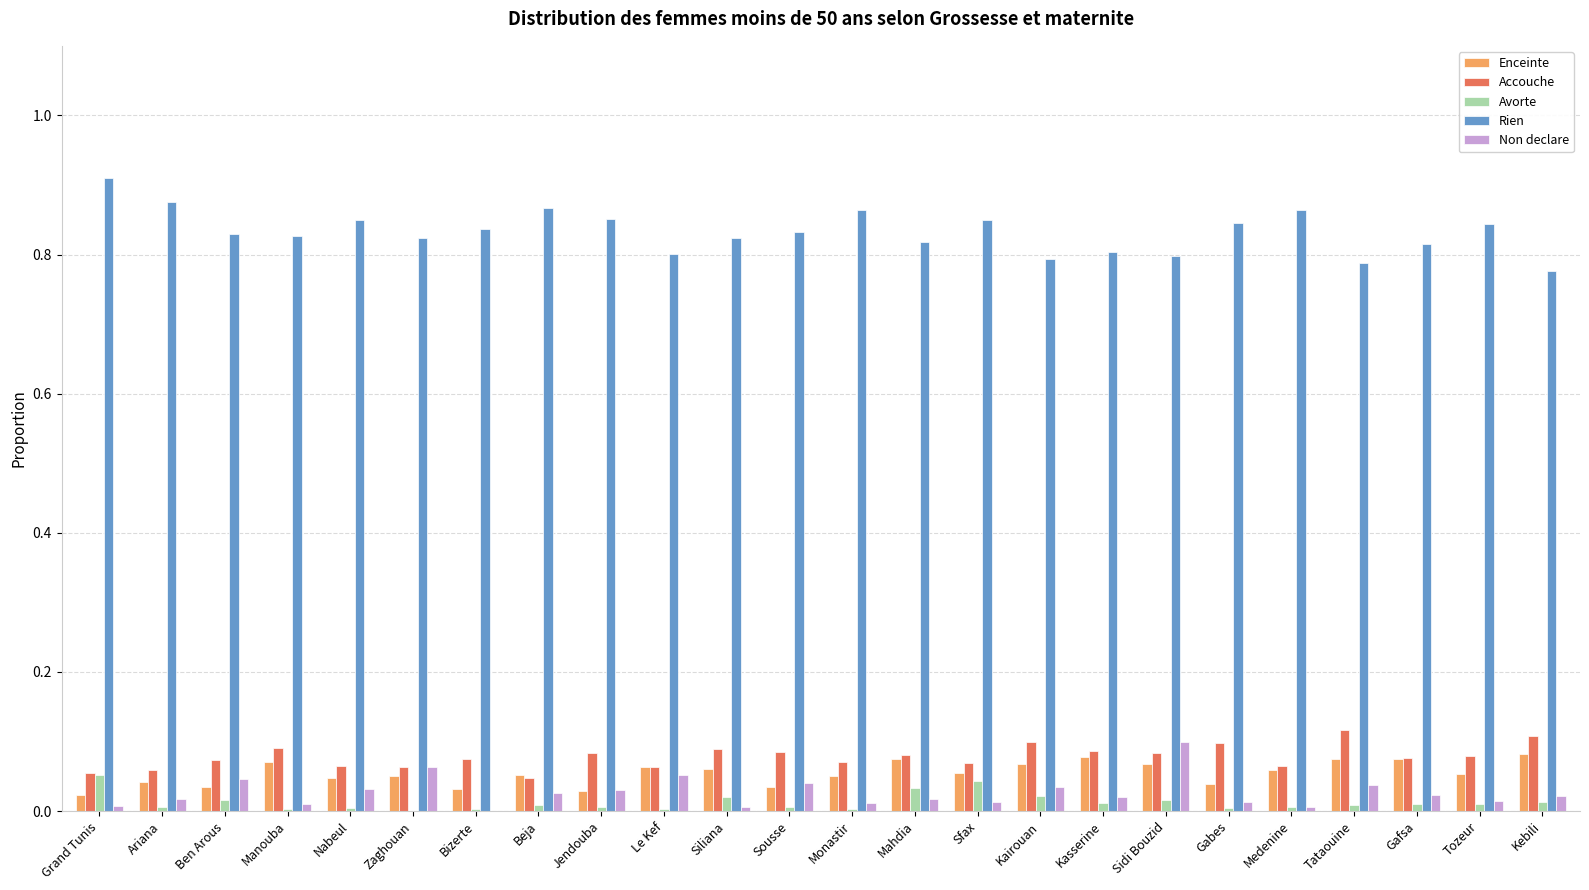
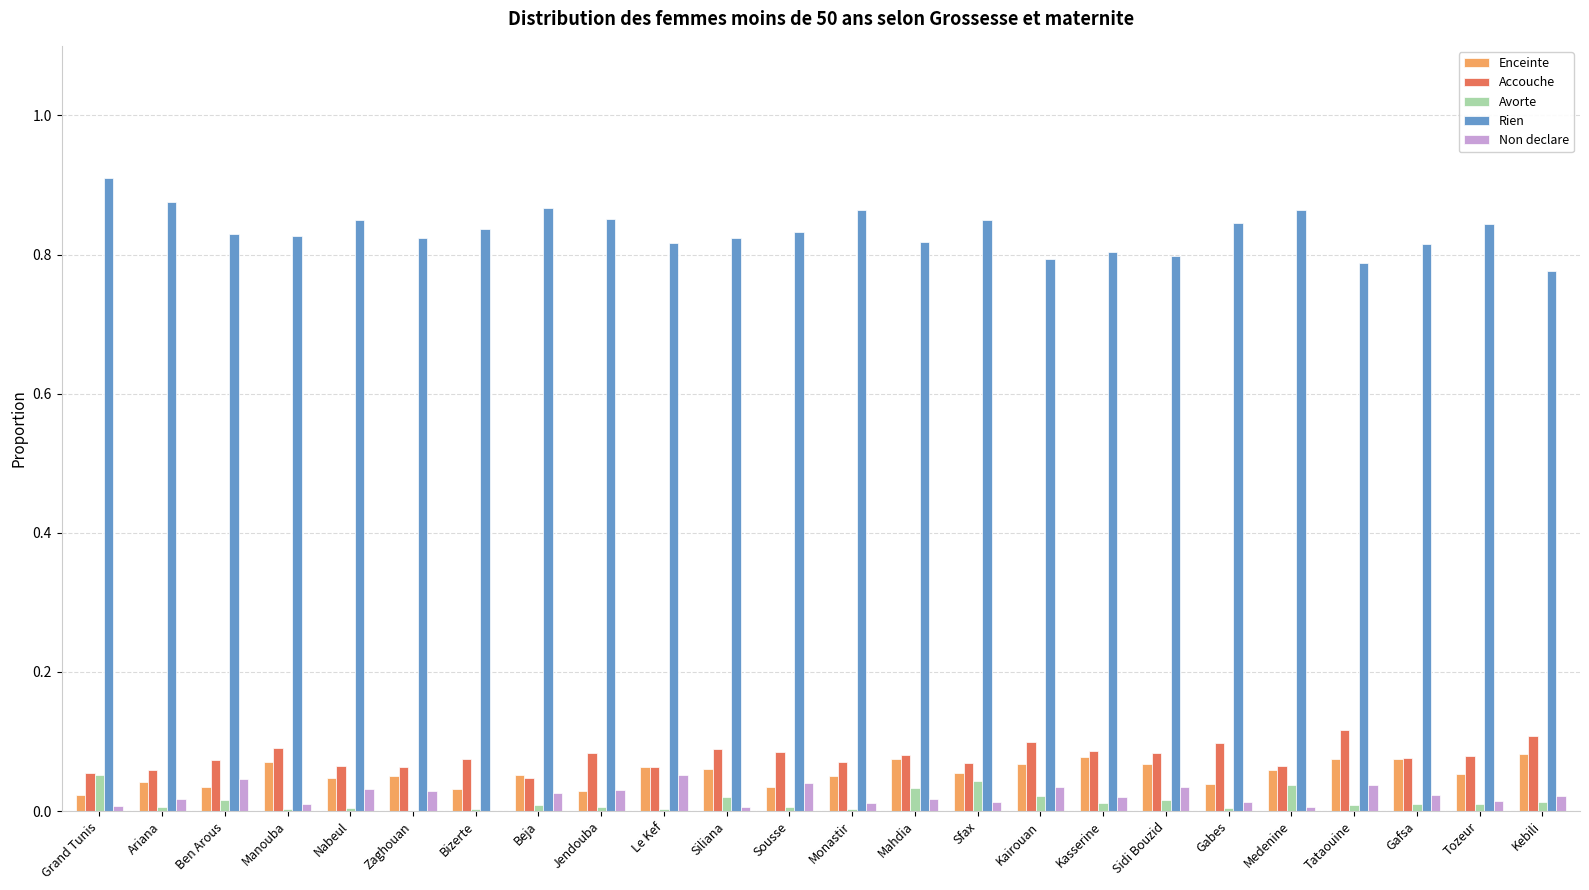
  {
    "Avorte": {
      "Grand Tunis": 0.05,
      "Ariana": 0.01,
      "Ben Arous": 0.02,
      "Nabeul": 0.00,
      "Zaghouan": 0.00,
      "Beja": 0.01,
      "Jendouba": 0.01,
      "Le Kef": 0.00,
      "Siliana": 0.02,
      "Sousse": 0.01,
      "Mahdia": 0.03,
      "Sfax": 0.04,
      "Kairouan": 0.02,
      "Kasserine": 0.01,
      "Sidi Bouzid": 0.02,
      "Gabes": 0.00,
-     "Medenine": 0.01,
+     "Medenine": 0.04,
      "Tataouine": 0.01,
      "Gafsa": 0.01,
      "Tozeur": 0.01,
      "Kebili": 0.01
    },
    "Rien": {
      "Grand Tunis": 0.91,
      "Ariana": 0.88,
      "Ben Arous": 0.83,
      "Manouba": 0.83,
      "Nabeul": 0.85,
      "Zaghouan": 0.82,
      "Bizerte": 0.84,
      "Beja": 0.87,
      "Jendouba": 0.85,
-     "Le Kef": 0.80,
+     "Le Kef": 0.82,
      "Siliana": 0.82,
      "Sousse": 0.83,
      "Monastir": 0.86,
      "Mahdia": 0.82,
      "Sfax": 0.85,
      "Kairouan": 0.79,
      "Kasserine": 0.80,
      "Sidi Bouzid": 0.80,
      "Gabes": 0.85,
      "Medenine": 0.86,
      "Tataouine": 0.79,
      "Gafsa": 0.82,
      "Tozeur": 0.84,
      "Kebili": 0.78
    },
    "Non declare": {
      "Grand Tunis": 0.01,
      "Ariana": 0.02,
      "Ben Arous": 0.05,
      "Manouba": 0.01,
      "Nabeul": 0.03,
-     "Zaghouan": 0.06,
+     "Zaghouan": 0.03,
      "Bizerte": 0.00,
      "Beja": 0.03,
      "Jendouba": 0.03,
      "Le Kef": 0.05,
      "Siliana": 0.01,
      "Sousse": 0.04,
      "Monastir": 0.01,
      "Mahdia": 0.02,
      "Sfax": 0.01,
      "Kairouan": 0.04,
      "Kasserine": 0.02,
-     "Sidi Bouzid": 0.10,
+     "Sidi Bouzid": 0.03,
      "Gabes": 0.01,
      "Medenine": 0.01,
      "Tataouine": 0.04,
      "Gafsa": 0.02,
      "Tozeur": 0.01,
      "Kebili": 0.02
    }
  }
